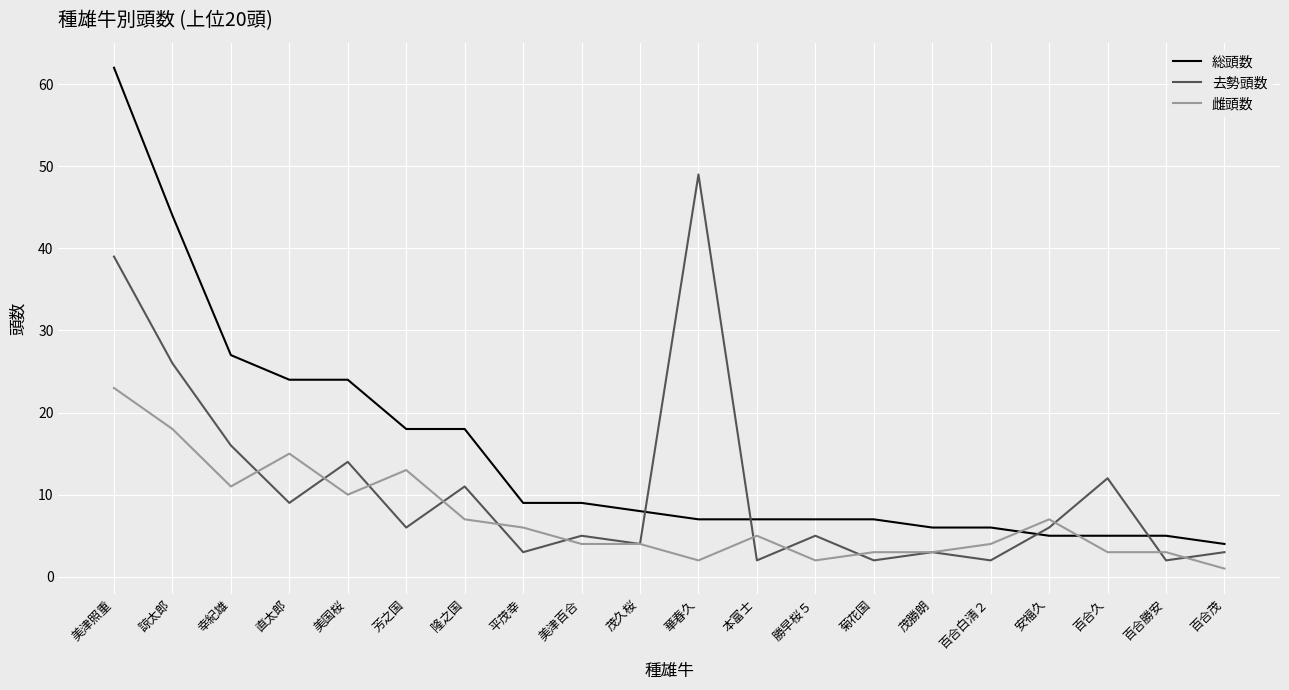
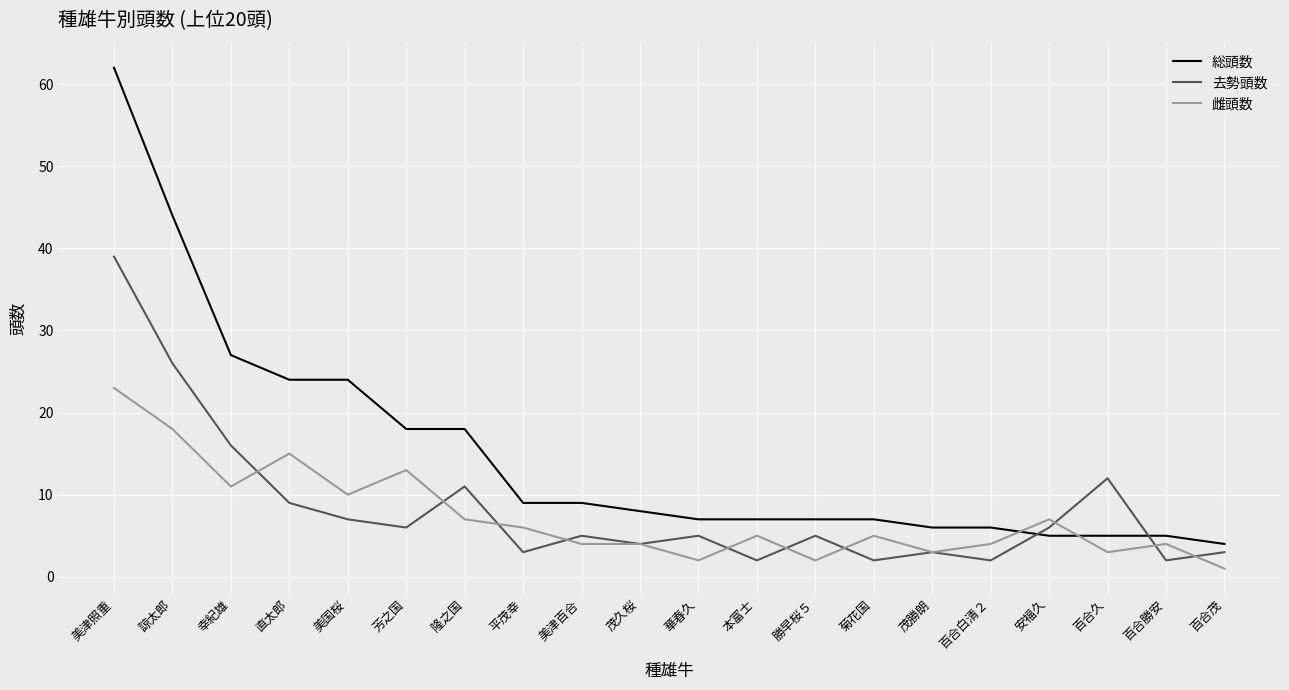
  {
    "総頭数": {
      "美津照重": 62,
      "諒太郎": 44,
      "幸紀雄": 27,
      "直太郎": 24,
      "美国桜": 24,
      "芳之国": 18,
      "隆之国": 18,
      "平茂幸": 9,
      "美津百合": 9,
      "茂久桜": 8,
      "華春久": 7,
      "本富士": 7,
      "勝早桜５": 7,
      "菊花国": 7,
      "茂勝朗": 6,
      "百合白清２": 6,
      "安福久": 5,
      "百合久": 5,
      "百合勝安": 5,
      "百合茂": 4
    },
    "去勢頭数": {
      "美津照重": 39,
      "諒太郎": 26,
      "幸紀雄": 16,
      "直太郎": 9,
-     "美国桜": 14,
+     "美国桜": 7,
      "芳之国": 6,
      "隆之国": 11,
      "平茂幸": 3,
      "美津百合": 5,
-     "華春久": 49,
+     "華春久": 5,
      "本富士": 2,
      "勝早桜５": 5,
      "菊花国": 2,
      "百合白清２": 2,
      "安福久": 6,
      "百合久": 12,
      "百合勝安": 2,
      "百合茂": 3
    },
    "雌頭数": {
      "美津照重": 23,
      "諒太郎": 18,
      "幸紀雄": 11,
      "直太郎": 15,
      "美国桜": 10,
      "芳之国": 13,
      "隆之国": 7,
      "平茂幸": 6,
      "美津百合": 4,
      "華春久": 2,
      "本富士": 5,
      "勝早桜５": 2,
-     "菊花国": 3,
+     "菊花国": 5,
      "百合白清２": 4,
      "安福久": 7,
      "百合久": 3,
-     "百合勝安": 3,
+     "百合勝安": 4,
      "百合茂": 1
    }
  }
